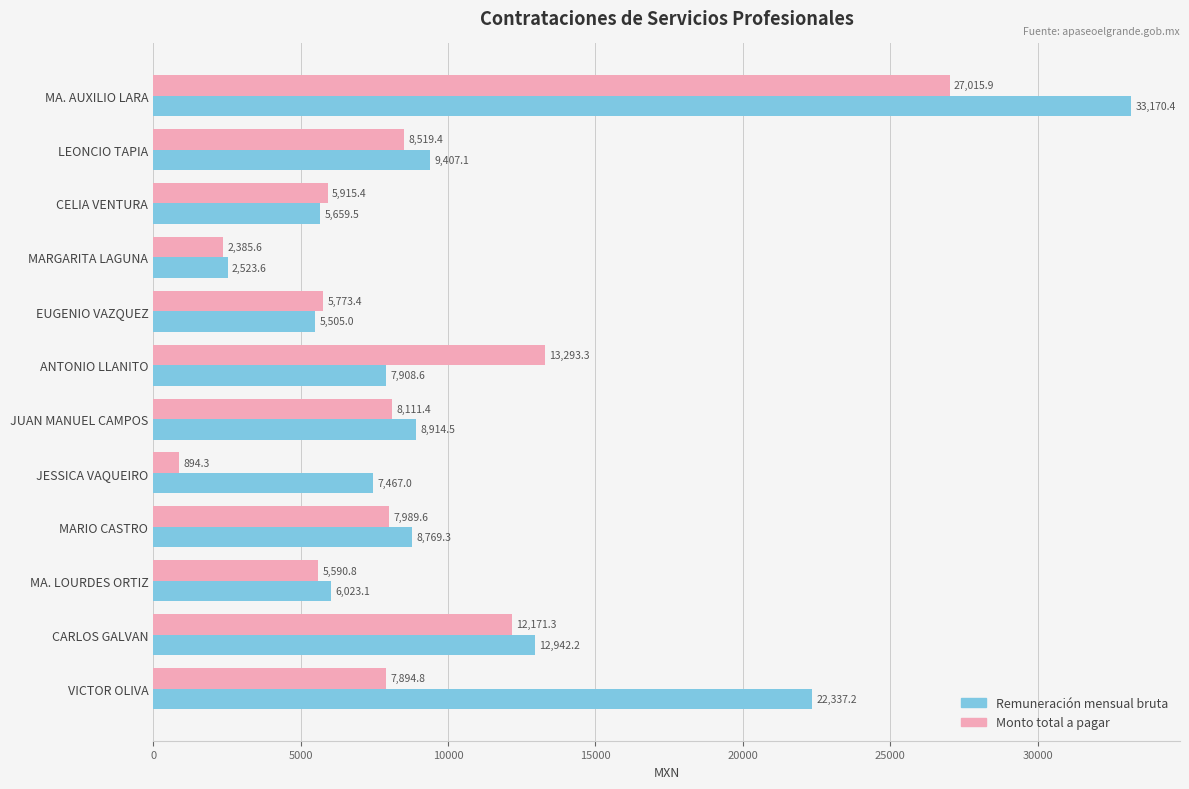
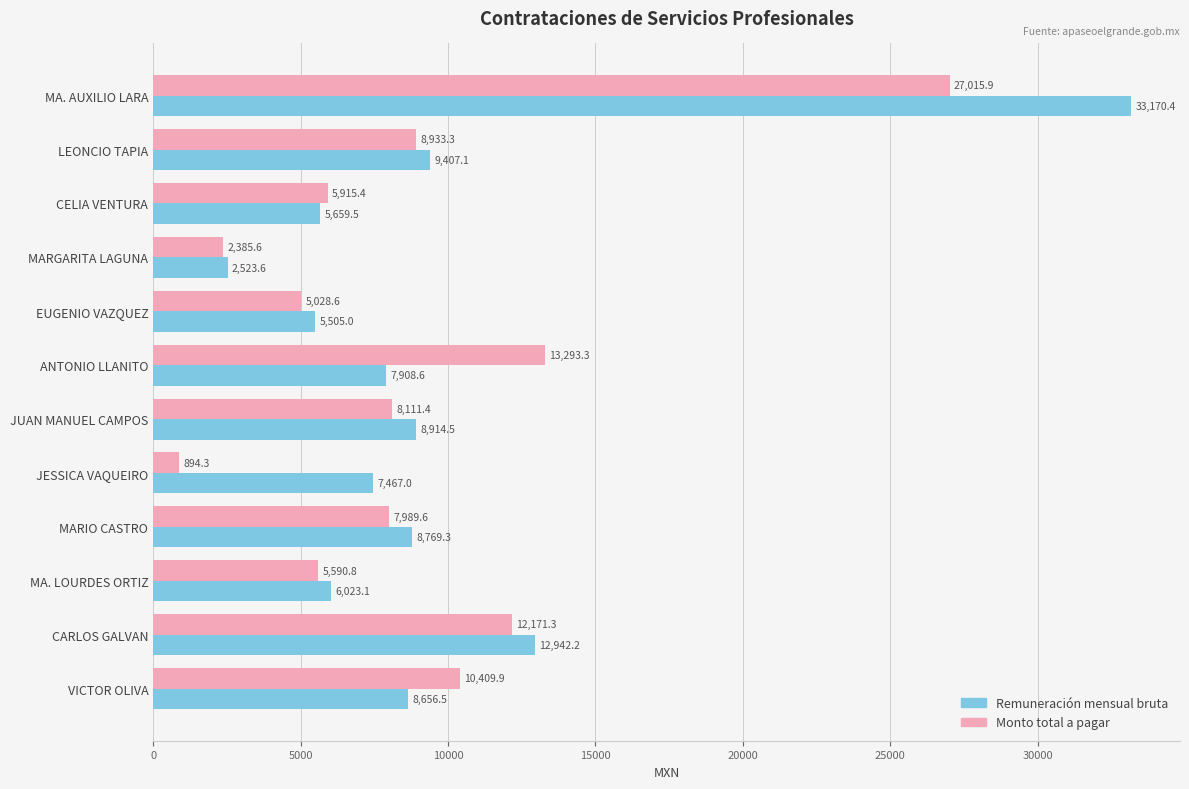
  {
    "Remuneración mensual bruta": {
      "MA. AUXILIO LARA": "33,170.4",
      "LEONCIO TAPIA": "9,407.1",
      "CELIA VENTURA": "5,659.5",
      "MARGARITA LAGUNA": "2,523.6",
      "EUGENIO VAZQUEZ": "5,505.0",
      "ANTONIO LLANITO": "7,908.6",
      "JUAN MANUEL CAMPOS": "8,914.5",
      "JESSICA VAQUEIRO": "7,467.0",
      "MARIO CASTRO": "8,769.3",
      "MA. LOURDES ORTIZ": "6,023.1",
      "CARLOS GALVAN": "12,942.2",
-     "VICTOR OLIVA": "22,337.2"
+     "VICTOR OLIVA": "8,656.5"
    },
    "Monto total a pagar": {
      "MA. AUXILIO LARA": "27,015.9",
-     "LEONCIO TAPIA": "8,519.4",
+     "LEONCIO TAPIA": "8,933.3",
      "CELIA VENTURA": "5,915.4",
      "MARGARITA LAGUNA": "2,385.6",
-     "EUGENIO VAZQUEZ": "5,773.4",
+     "EUGENIO VAZQUEZ": "5,028.6",
      "ANTONIO LLANITO": "13,293.3",
      "JUAN MANUEL CAMPOS": "8,111.4",
      "JESSICA VAQUEIRO": "894.3",
      "MARIO CASTRO": "7,989.6",
      "MA. LOURDES ORTIZ": "5,590.8",
      "CARLOS GALVAN": "12,171.3",
-     "VICTOR OLIVA": "7,894.8"
+     "VICTOR OLIVA": "10,409.9"
    }
  }
